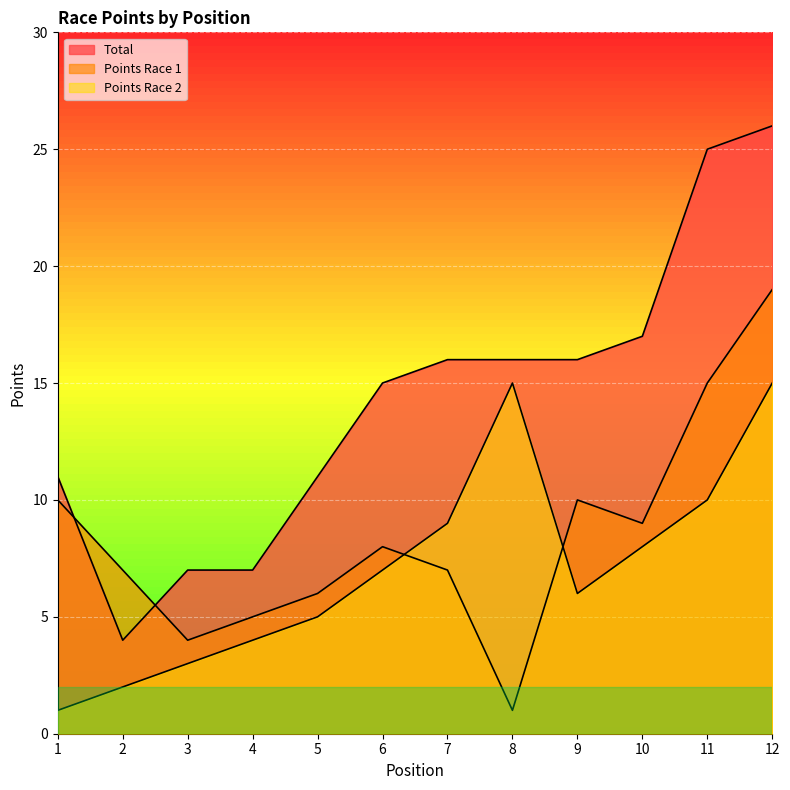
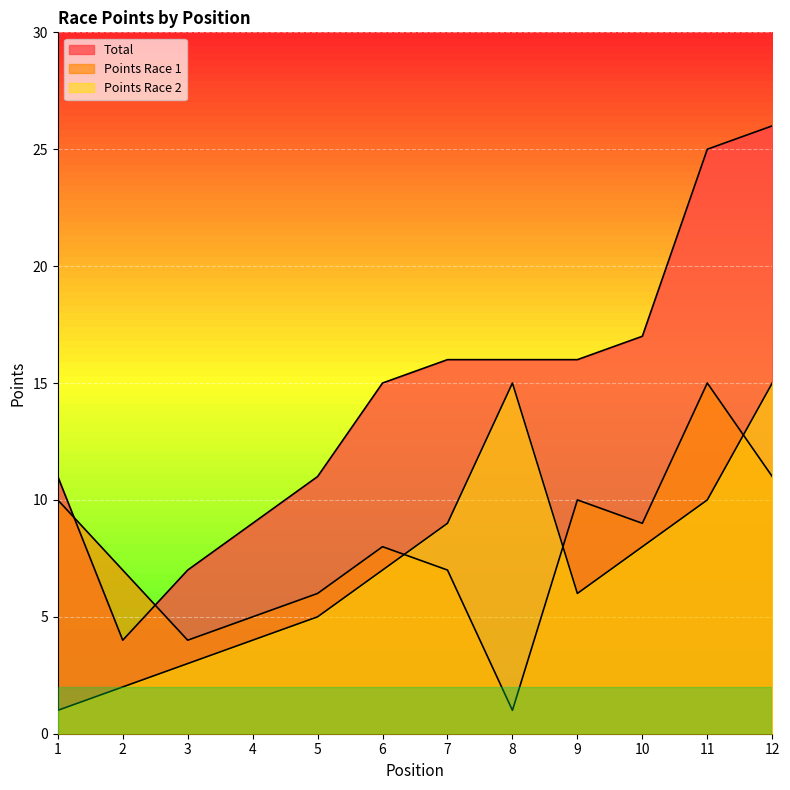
  {
    "Total": {
      "1": 11,
      "2": 4,
      "3": 7,
-     "4": 7,
+     "4": 9,
      "5": 11,
      "6": 15,
      "7": 16,
      "8": 16,
      "9": 16,
      "10": 17,
      "11": 25,
      "12": 26
    },
    "Points Race 1": {
      "1": 10,
      "2": 7,
      "3": 4,
      "4": 5,
      "5": 6,
      "6": 8,
      "7": 7,
      "8": 1,
      "9": 10,
      "10": 9,
      "11": 15,
-     "12": 19
+     "12": 11
    },
    "Points Race 2": {
      "1": 1,
      "2": 2,
      "3": 3,
      "4": 4,
      "5": 5,
      "6": 7,
      "7": 9,
      "8": 15,
      "9": 6,
      "10": 8,
      "11": 10,
      "12": 15
    }
  }
